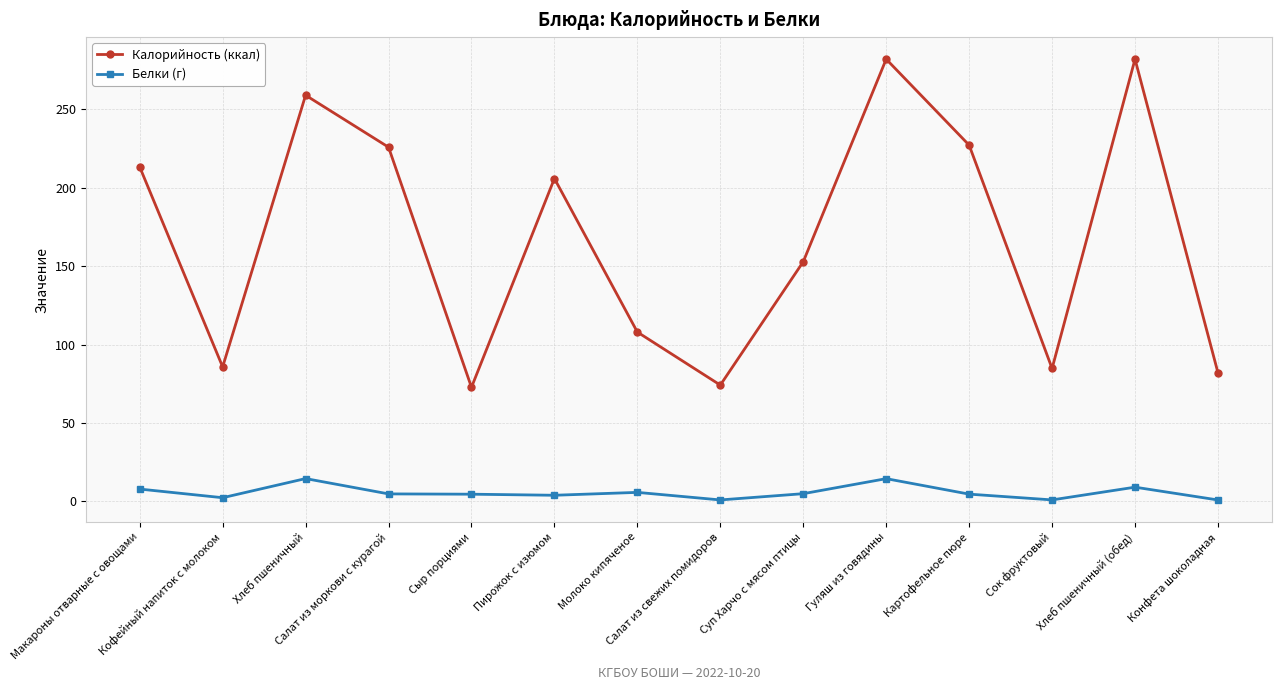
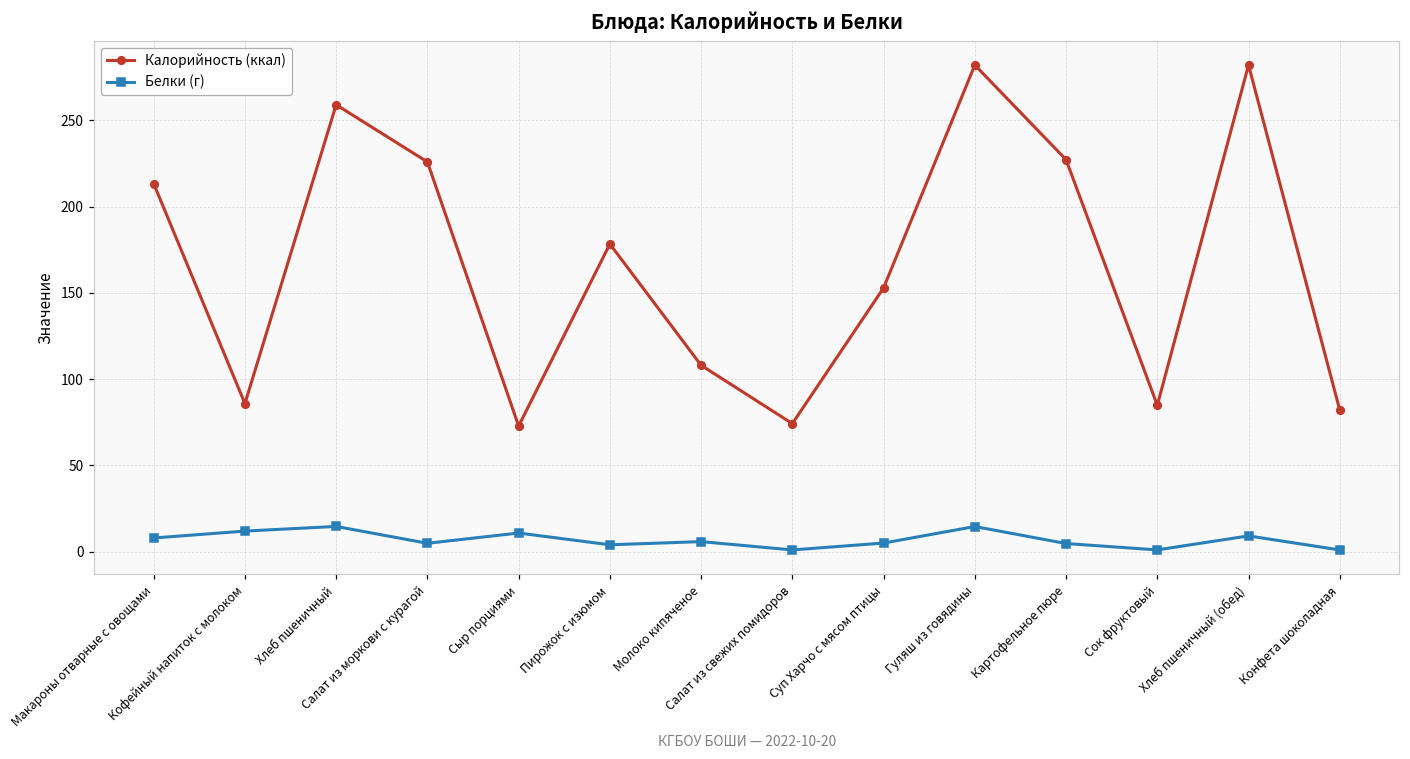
  {
    "Калорийность (ккал)": {
      "Макароны отварные с овощами": 213,
      "Кофейный напиток с молоком": 86,
      "Хлеб пшеничный": 259,
      "Салат из моркови с курагой": 226,
      "Сыр порциями": 73,
-     "Пирожок с изюмом": 206,
+     "Пирожок с изюмом": 178,
      "Молоко кипяченое": 108,
      "Салат из свежих помидоров": 74,
      "Суп Харчо с мясом птицы": 153,
      "Гуляш из говядины": 282,
      "Картофельное пюре": 227,
      "Сок фруктовый": 85,
      "Хлеб пшеничный (обед)": 282,
      "Конфета шоколадная": 82
    },
    "Белки (г)": {
      "Макароны отварные с овощами": 8,
-     "Кофейный напиток с молоком": 2,
+     "Кофейный напиток с молоком": 12,
      "Хлеб пшеничный": 15,
      "Салат из моркови с курагой": 5,
-     "Сыр порциями": 5,
+     "Сыр порциями": 11,
      "Пирожок с изюмом": 4,
      "Молоко кипяченое": 6,
      "Салат из свежих помидоров": 1,
      "Суп Харчо с мясом птицы": 5,
      "Гуляш из говядины": 15,
      "Картофельное пюре": 5,
      "Сок фруктовый": 1,
      "Хлеб пшеничный (обед)": 9,
      "Конфета шоколадная": 1
    }
  }
